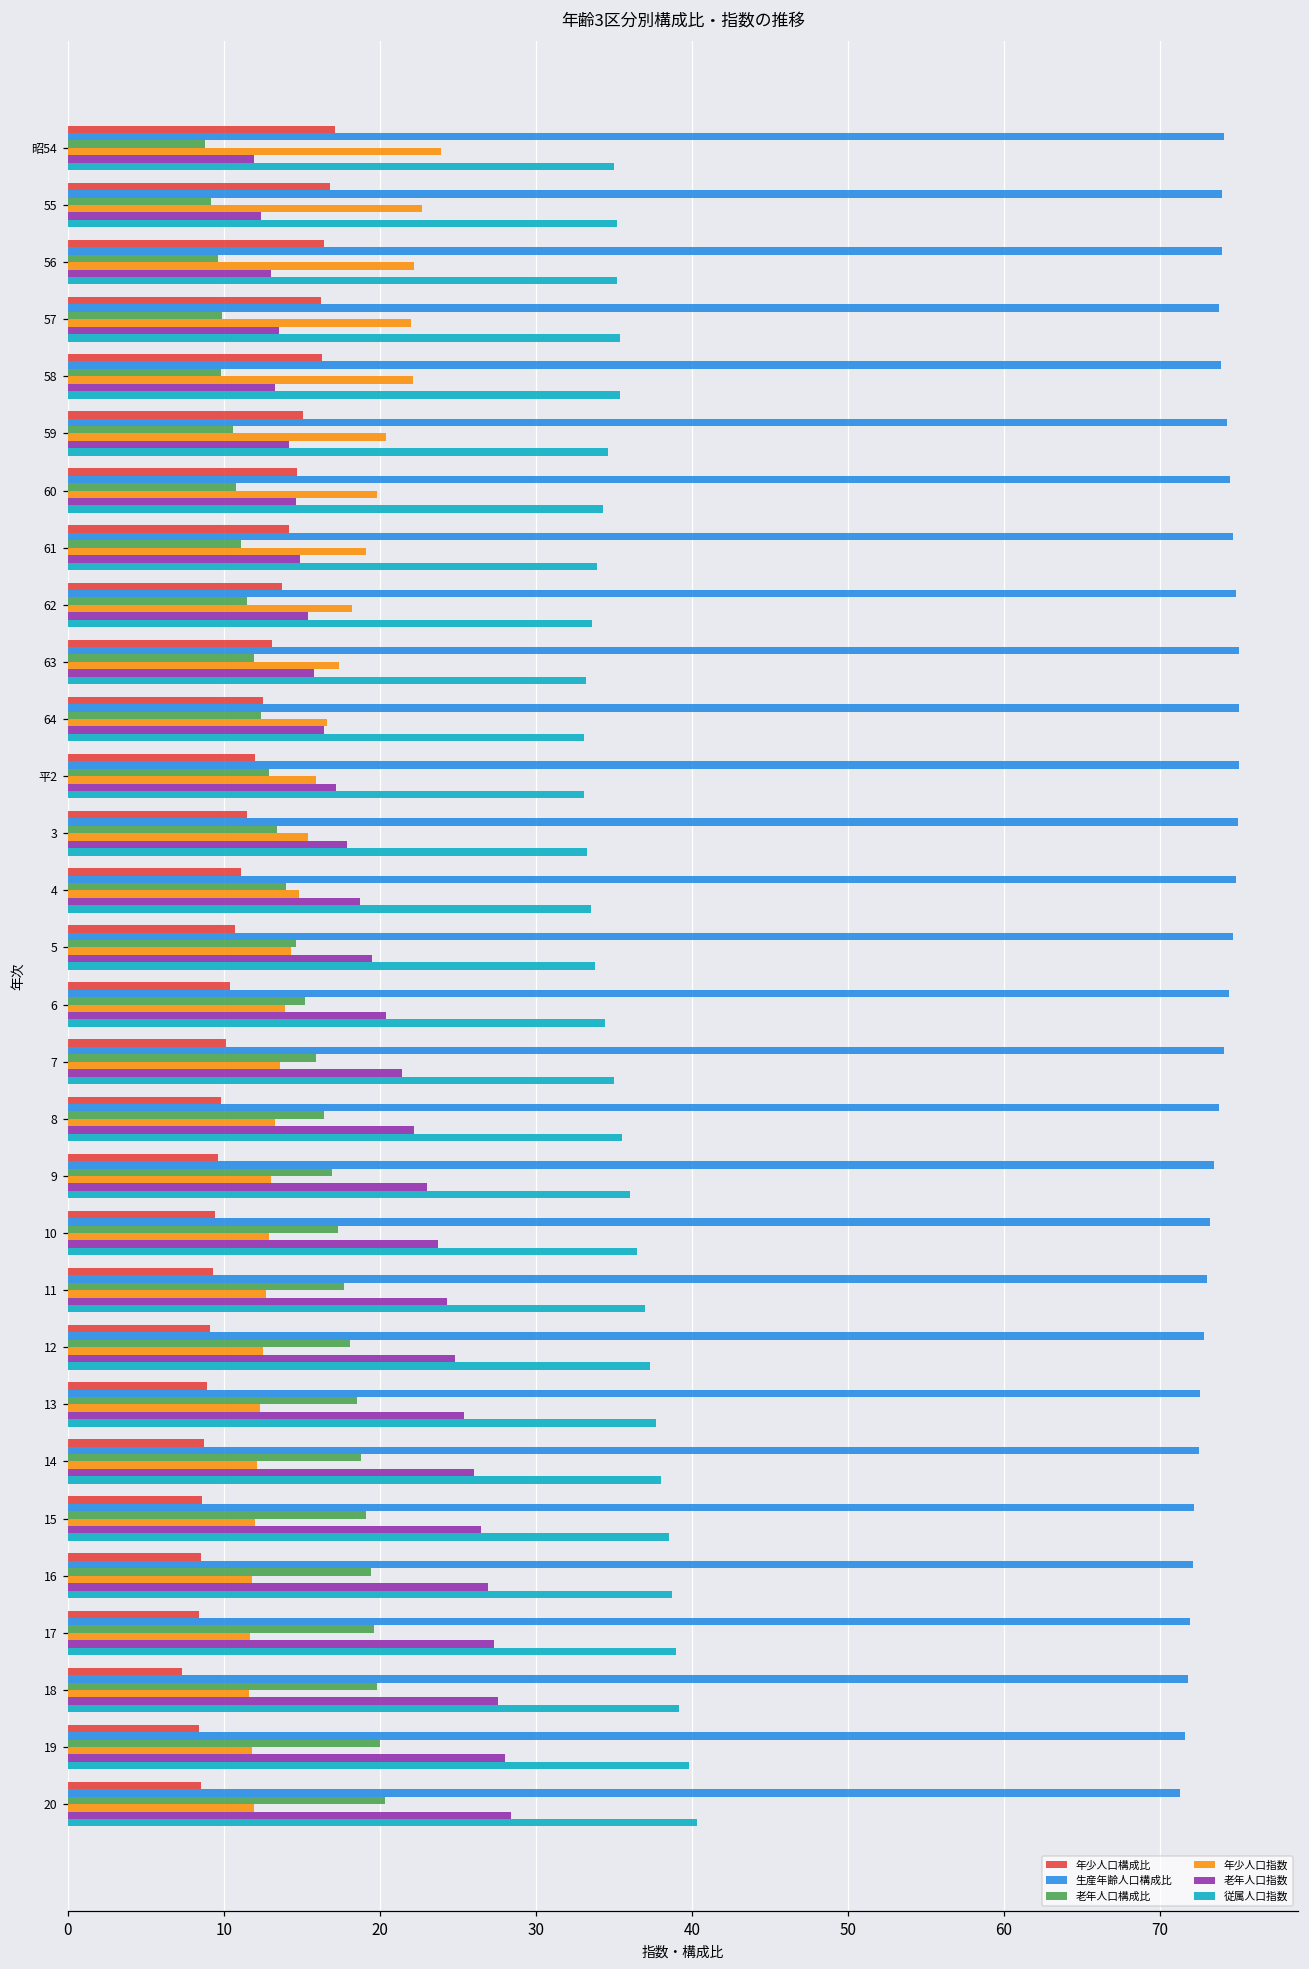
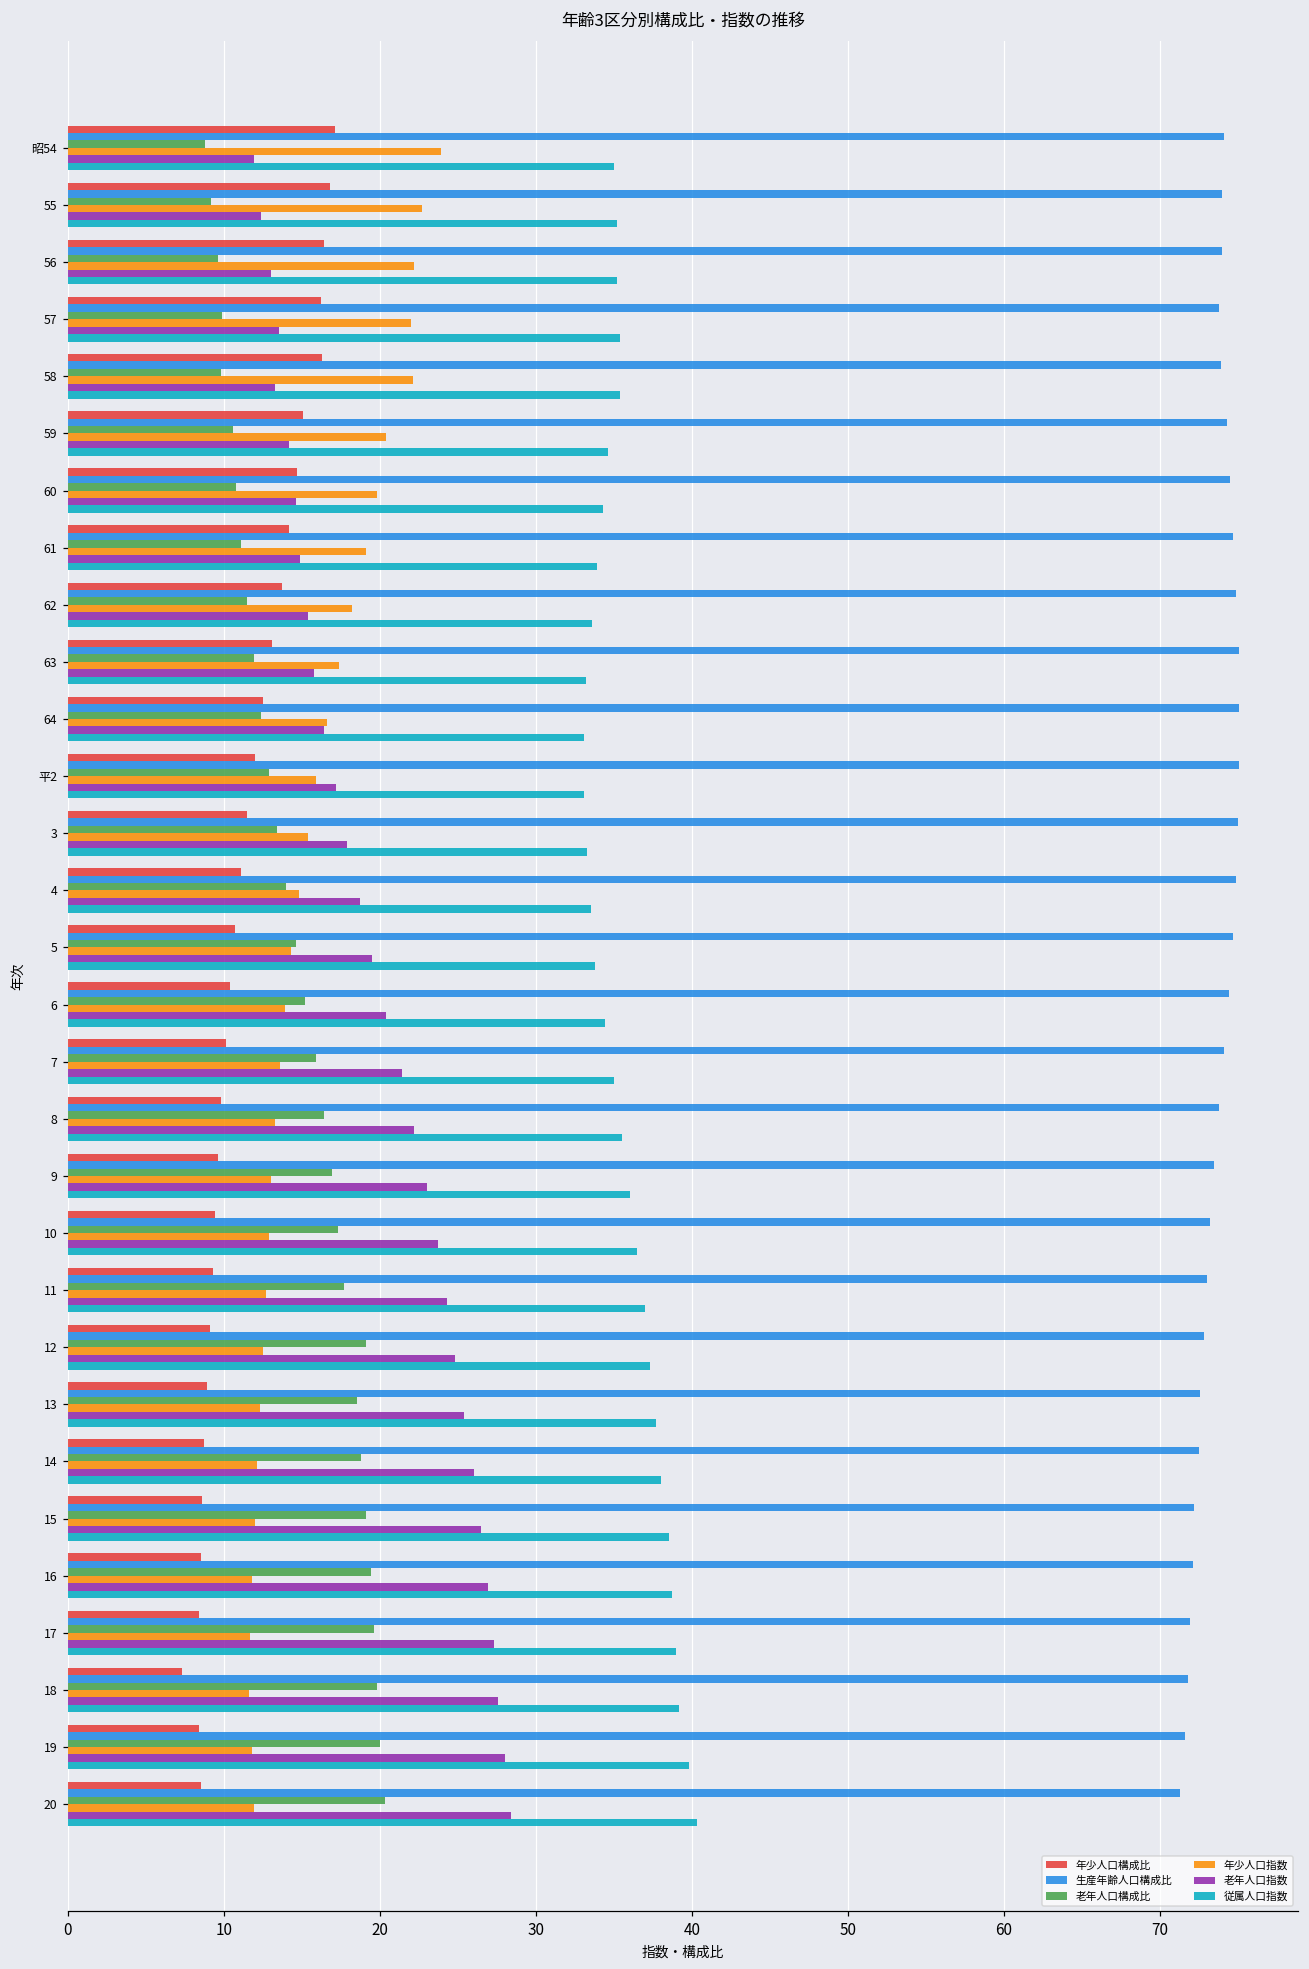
  {
    "年少人口構成比": {
      "昭54": 17.1,
      "55": 16.8,
      "56": 16.4,
      "57": 16.2,
      "58": 16.3,
      "59": 15.1,
      "60": 14.7,
      "61": 14.2,
      "62": 13.7,
      "63": 13.1,
      "64": 12.5,
      "平2": 12.0,
      "3": 11.5,
      "4": 11.1,
      "5": 10.7,
      "6": 10.4,
      "7": 10.1,
      "8": 9.8,
      "9": 9.6,
      "10": 9.4,
      "11": 9.3,
      "12": 9.1,
      "13": 8.9,
      "14": 8.7,
      "15": 8.6,
      "16": 8.5,
      "17": 8.4,
      "18": 7.3,
      "19": 8.4,
      "20": 8.5
    },
    "老年人口構成比": {
      "昭54": 8.8,
      "55": 9.2,
      "56": 9.6,
      "57": 9.9,
      "58": 9.8,
      "59": 10.6,
      "60": 10.8,
      "61": 11.1,
      "62": 11.5,
      "63": 11.9,
      "64": 12.4,
      "平2": 12.9,
      "3": 13.4,
      "4": 14.0,
      "5": 14.6,
      "6": 15.2,
      "7": 15.9,
      "8": 16.4,
      "9": 16.9,
      "10": 17.3,
      "11": 17.7,
-     "12": 18.1,
+     "12": 19.1,
      "13": 18.5,
      "14": 18.8,
      "15": 19.1,
      "16": 19.4,
      "17": 19.6,
      "18": 19.8,
      "19": 20.0,
      "20": 20.3
    },
    "年少人口指数": {
      "昭54": 23.9,
      "55": 22.7,
      "56": 22.2,
      "57": 22.0,
      "58": 22.1,
      "59": 20.4,
      "60": 19.8,
      "61": 19.1,
      "62": 18.2,
      "63": 17.4,
      "64": 16.6,
      "平2": 15.9,
      "3": 15.4,
      "4": 14.8,
      "5": 14.3,
      "6": 13.9,
      "7": 13.6,
      "8": 13.3,
      "9": 13.0,
      "10": 12.9,
      "11": 12.7,
      "12": 12.5,
      "13": 12.3,
      "14": 12.1,
      "15": 12.0,
      "16": 11.8,
      "17": 11.7,
      "18": 11.6,
      "19": 11.8,
      "20": 11.9
    },
    "老年人口指数": {
      "昭54": 11.9,
      "55": 12.4,
      "56": 13.0,
      "57": 13.5,
      "58": 13.3,
      "59": 14.2,
      "60": 14.6,
      "61": 14.9,
      "62": 15.4,
      "63": 15.8,
      "64": 16.4,
      "平2": 17.2,
      "3": 17.9,
      "4": 18.7,
      "5": 19.5,
      "6": 20.4,
      "7": 21.4,
      "8": 22.2,
      "9": 23.0,
      "10": 23.7,
      "11": 24.3,
      "12": 24.8,
      "13": 25.4,
      "14": 26.0,
      "15": 26.5,
      "16": 26.9,
      "17": 27.3,
      "18": 27.6,
      "19": 28.0,
      "20": 28.4
    }
  }
